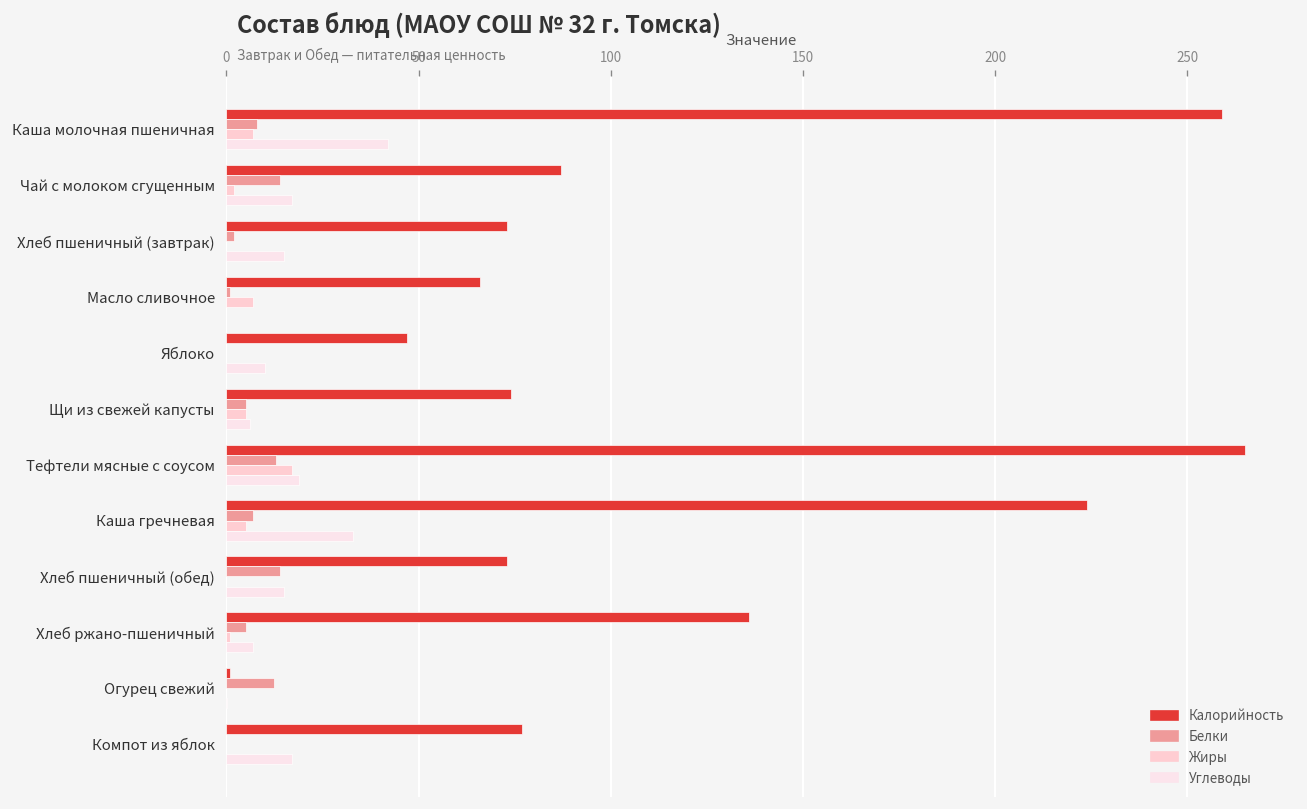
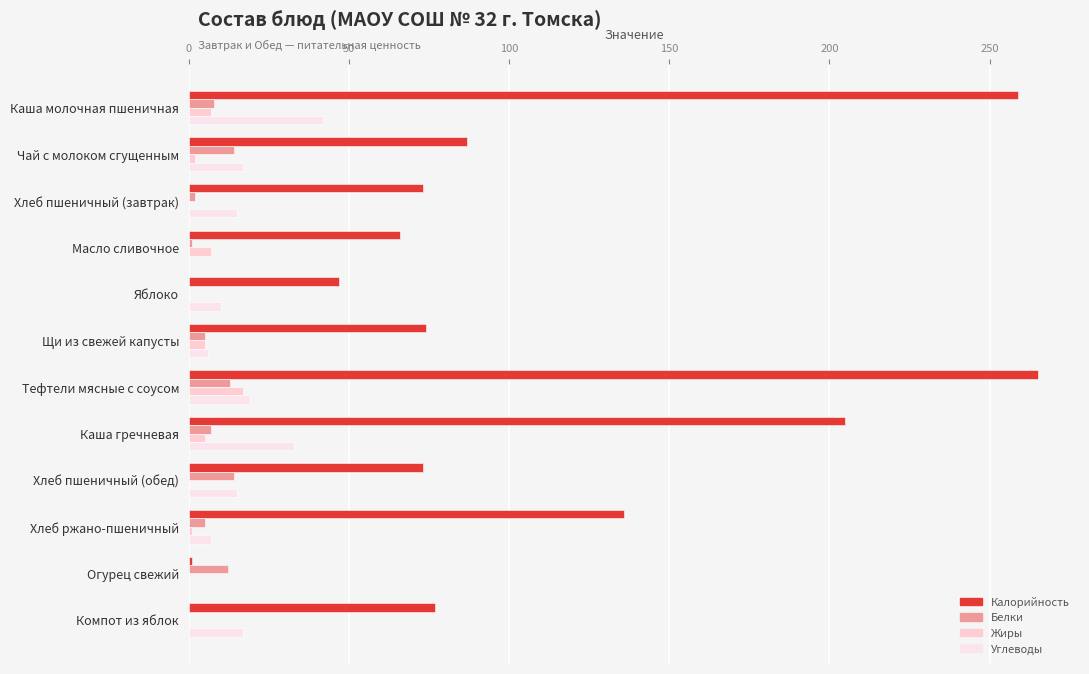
  {
    "Калорийность": {
      "Каша молочная пшеничная": 259,
      "Чай с молоком сгущенным": 87,
      "Хлеб пшеничный (завтрак)": 73,
      "Масло сливочное": 66,
      "Яблоко": 47,
      "Щи из свежей капусты": 74,
      "Тефтели мясные с соусом": 265,
-     "Каша гречневая": 224,
+     "Каша гречневая": 205,
      "Хлеб пшеничный (обед)": 73,
      "Хлеб ржано-пшеничный": 136,
      "Огурец свежий": 1,
      "Компот из яблок": 77
    },
    "Белки": {
      "Каша молочная пшеничная": 8,
      "Чай с молоком сгущенным": 14,
      "Хлеб пшеничный (завтрак)": 2,
      "Масло сливочное": 1,
      "Яблоко": 0,
      "Щи из свежей капусты": 5,
      "Тефтели мясные с соусом": 13,
      "Каша гречневая": 7,
      "Хлеб пшеничный (обед)": 14,
      "Хлеб ржано-пшеничный": 5,
      "Огурец свежий": 12,
      "Компот из яблок": 0
    }
  }
